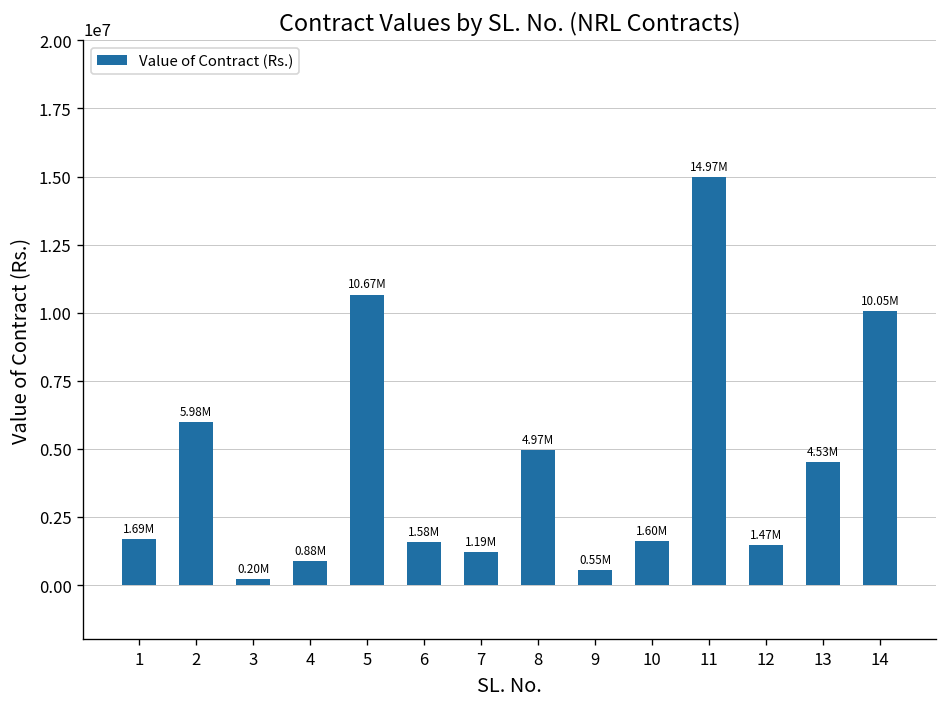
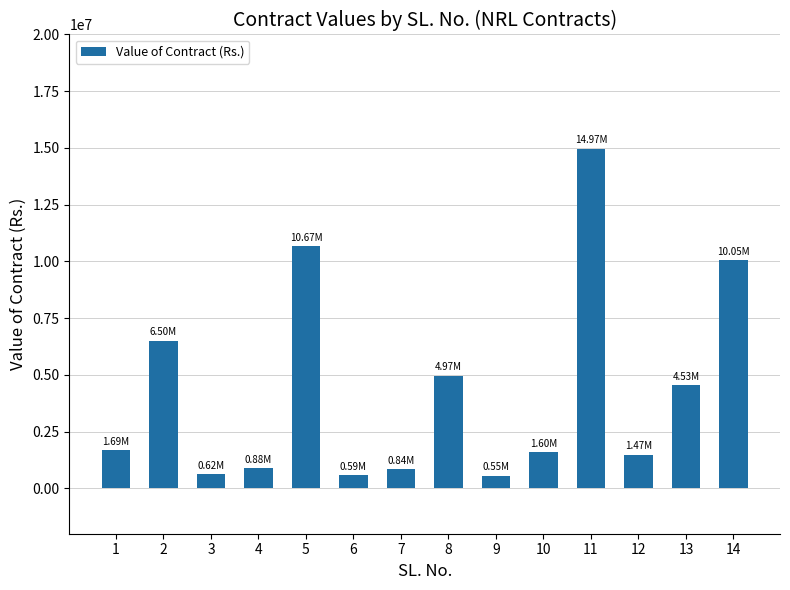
  {
    "1": "1.69M",
-   "2": "5.98M",
-   "3": "0.20M",
+   "2": "6.50M",
+   "3": "0.62M",
    "4": "0.88M",
    "5": "10.67M",
-   "6": "1.58M",
-   "7": "1.19M",
+   "6": "0.59M",
+   "7": "0.84M",
    "8": "4.97M",
    "9": "0.55M",
    "10": "1.60M",
    "11": "14.97M",
    "12": "1.47M",
    "13": "4.53M",
    "14": "10.05M"
  }
